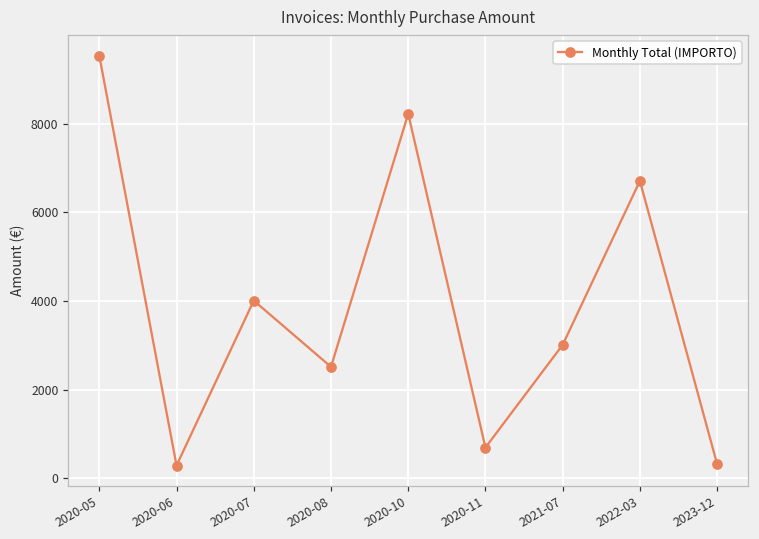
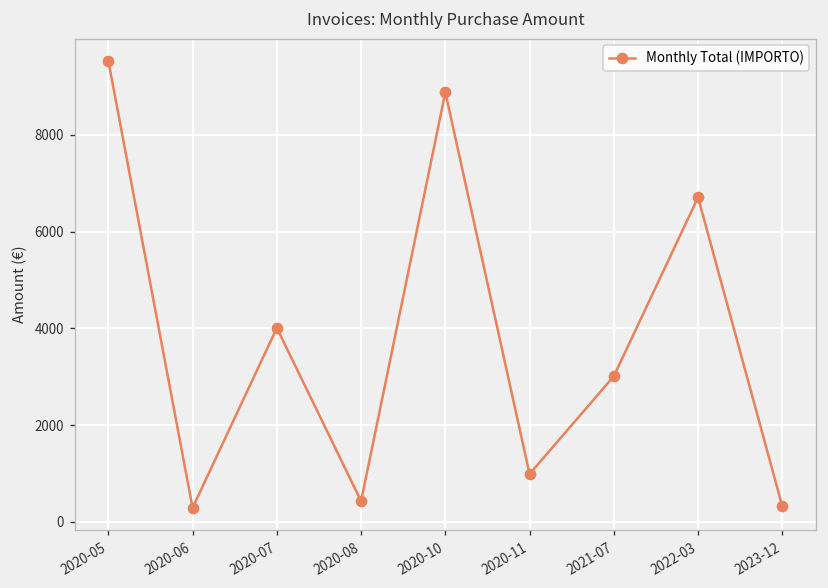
  {
    "2020-05": 9500,
    "2020-06": 300,
    "2020-07": 4000,
-   "2020-08": 2500,
-   "2020-10": 8200,
-   "2020-11": 700,
+   "2020-08": 400,
+   "2020-10": 8900,
+   "2020-11": 1000,
    "2021-07": 3000,
    "2022-03": 6700,
    "2023-12": 300
  }
